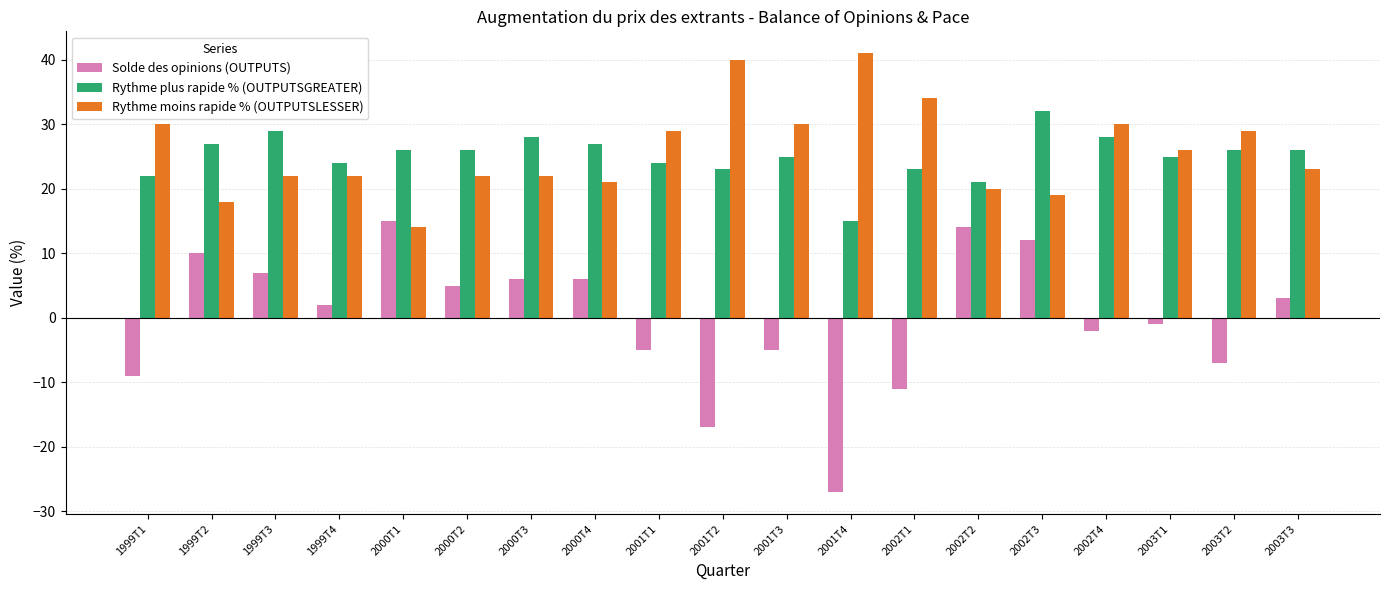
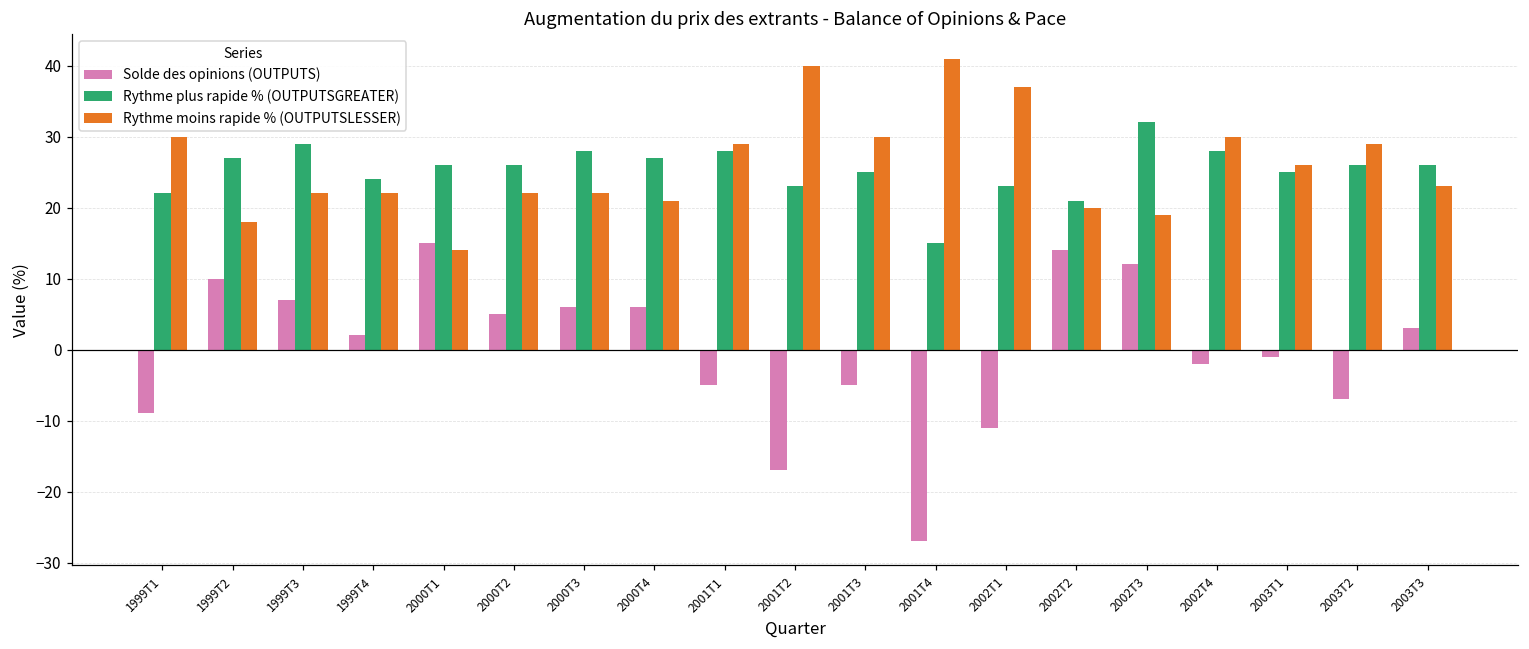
  {
    "Solde des opinions (OUTPUTS)": {
      "1999T1": -9,
      "1999T2": 10,
      "1999T3": 7,
      "1999T4": 2,
      "2000T1": 15,
      "2000T2": 5,
      "2000T3": 6,
      "2000T4": 6,
      "2001T1": -5,
      "2001T2": -17,
      "2001T3": -5,
      "2001T4": -27,
      "2002T1": -11,
      "2002T2": 14,
      "2002T3": 12,
      "2002T4": -2,
      "2003T1": -1,
      "2003T2": -7,
      "2003T3": 3
    },
    "Rythme plus rapide % (OUTPUTSGREATER)": {
      "1999T1": 22,
      "1999T2": 27,
      "1999T3": 29,
      "1999T4": 24,
      "2000T1": 26,
      "2000T2": 26,
      "2000T3": 28,
      "2000T4": 27,
-     "2001T1": 24,
+     "2001T1": 28,
      "2001T2": 23,
      "2001T3": 25,
      "2001T4": 15,
      "2002T1": 23,
      "2002T2": 21,
      "2002T3": 32,
      "2002T4": 28,
      "2003T1": 25,
      "2003T2": 26,
      "2003T3": 26
    },
    "Rythme moins rapide % (OUTPUTSLESSER)": {
      "1999T1": 30,
      "1999T2": 18,
      "1999T3": 22,
      "1999T4": 22,
      "2000T1": 14,
      "2000T2": 22,
      "2000T3": 22,
      "2000T4": 21,
      "2001T1": 29,
      "2001T2": 40,
      "2001T3": 30,
      "2001T4": 41,
-     "2002T1": 34,
+     "2002T1": 37,
      "2002T2": 20,
      "2002T3": 19,
      "2002T4": 30,
      "2003T1": 26,
      "2003T2": 29,
      "2003T3": 23
    }
  }
